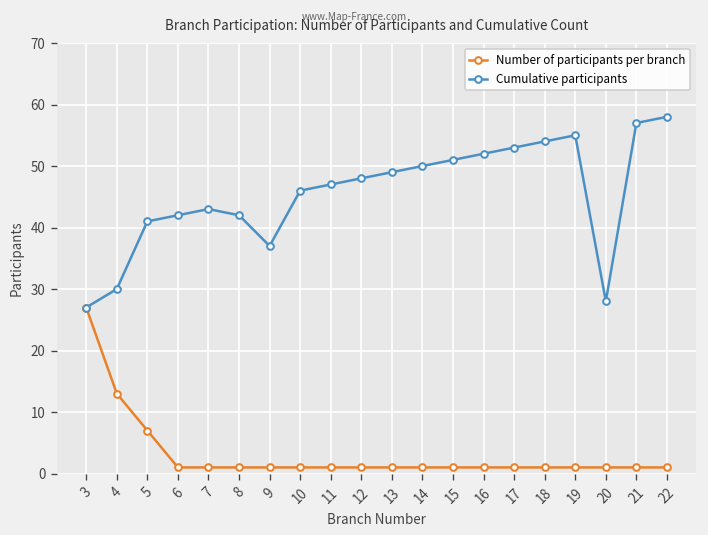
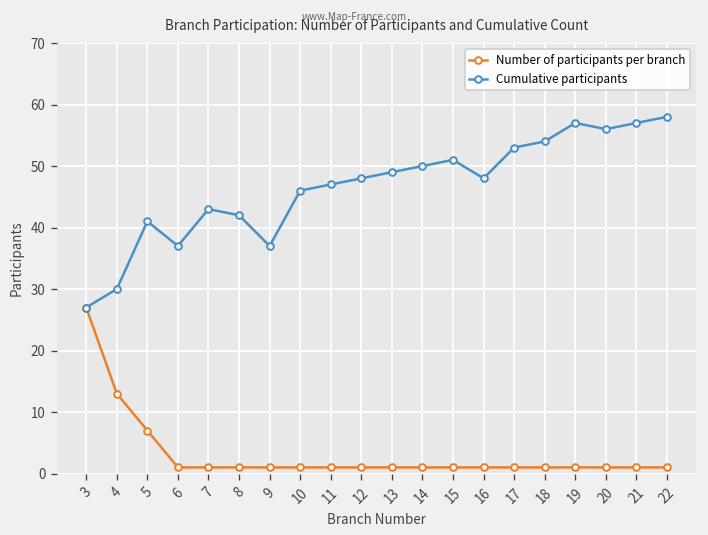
  {
    "Number of participants per branch": {
      "4": 13,
      "5": 7,
      "6": 1,
      "7": 1,
      "8": 1,
      "9": 1,
      "10": 1,
      "11": 1,
      "12": 1,
      "13": 1,
      "14": 1,
      "15": 1,
      "16": 1,
      "17": 1,
      "18": 1,
      "19": 1,
      "20": 1,
      "21": 1,
      "22": 1
    },
    "Cumulative participants": {
      "4": 30,
      "5": 41,
-     "6": 42,
+     "6": 37,
      "7": 43,
      "8": 42,
      "9": 37,
      "10": 46,
      "11": 47,
      "12": 48,
      "13": 49,
      "14": 50,
      "15": 51,
-     "16": 52,
+     "16": 48,
      "17": 53,
      "18": 54,
-     "19": 55,
-     "20": 28,
+     "19": 57,
+     "20": 56,
      "21": 57,
      "22": 58
    }
  }
